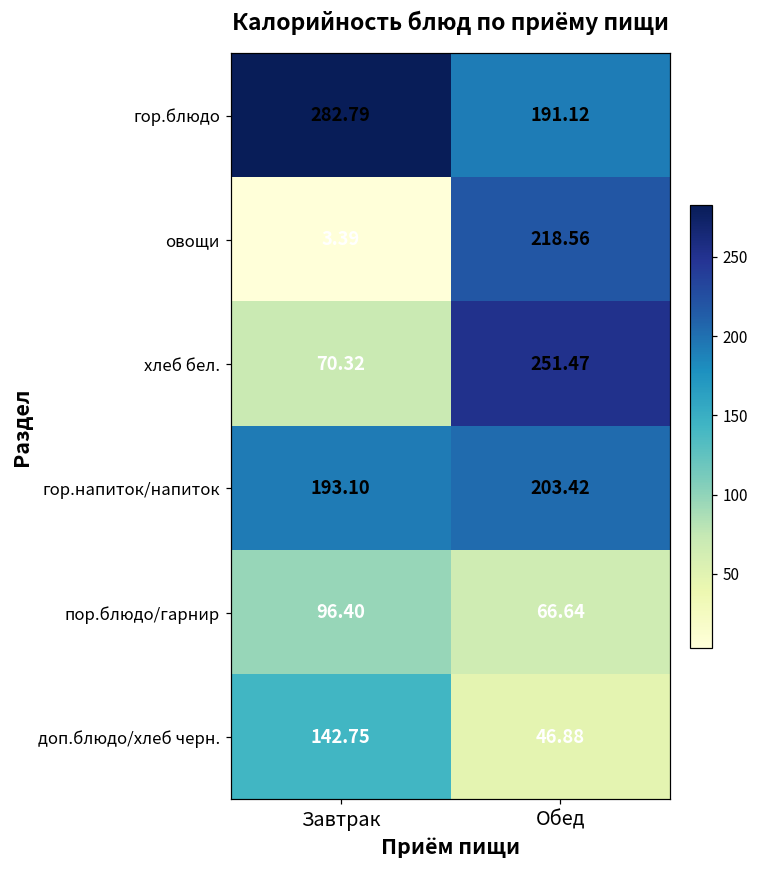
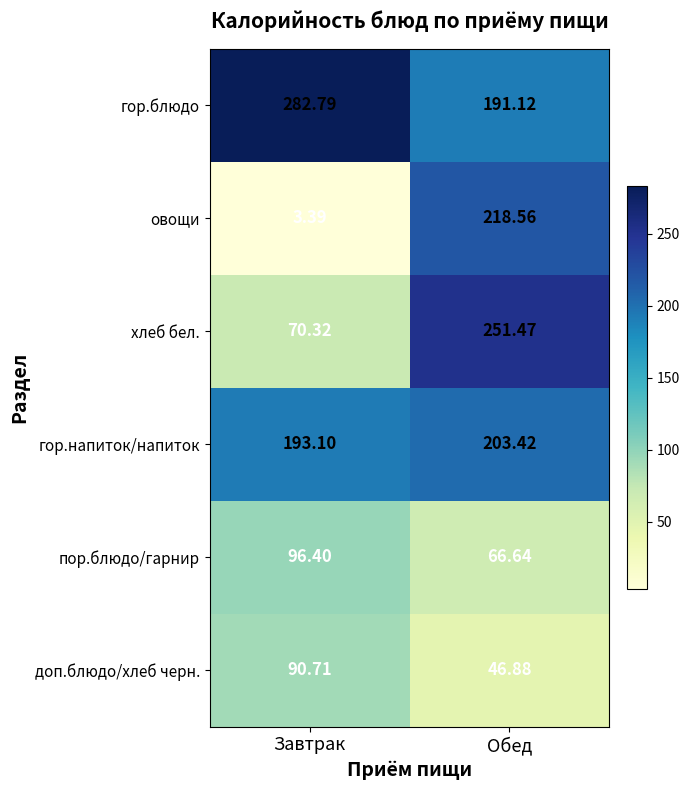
  {
    "гор.блюдо": {
      "Завтрак": 282.79,
      "Обед": 191.12
    },
    "овощи": {
      "Обед": 218.56
    },
    "хлеб бел.": {
      "Завтрак": 70.32,
      "Обед": 251.47
    },
    "гор.напиток/напиток": {
      "Завтрак": 193.10,
      "Обед": 203.42
    },
    "пор.блюдо/гарнир": {
      "Завтрак": 96.40,
      "Обед": 66.64
    },
    "доп.блюдо/хлеб черн.": {
-     "Завтрак": 142.75,
+     "Завтрак": 90.71,
      "Обед": 46.88
    }
  }
